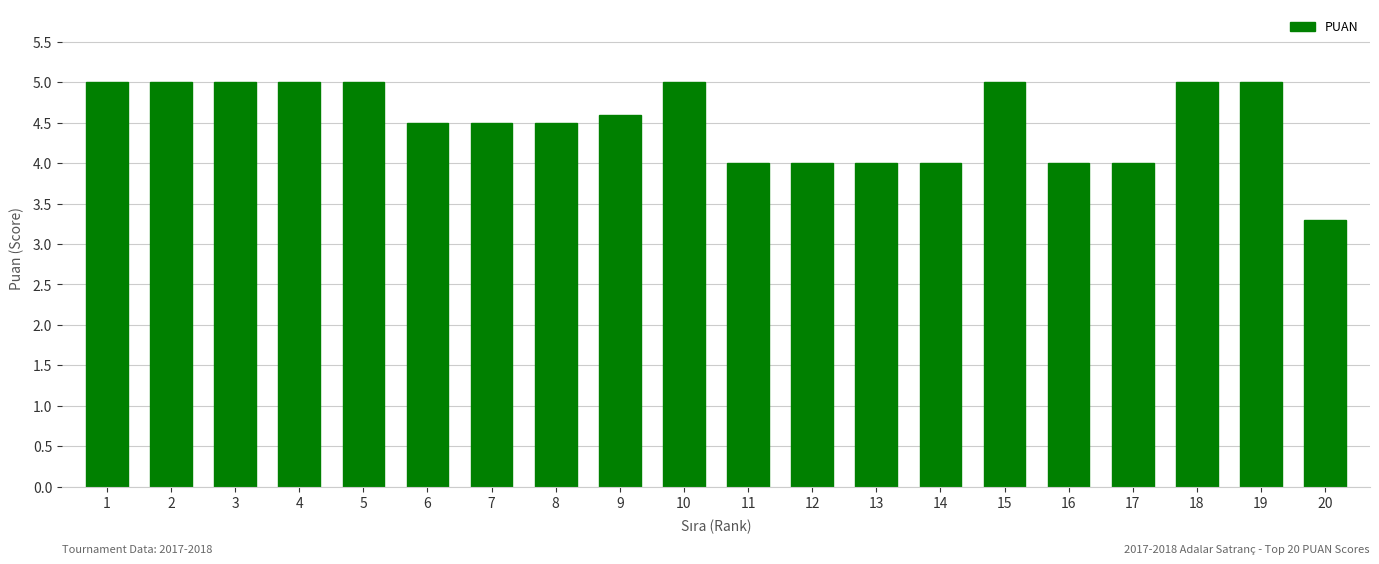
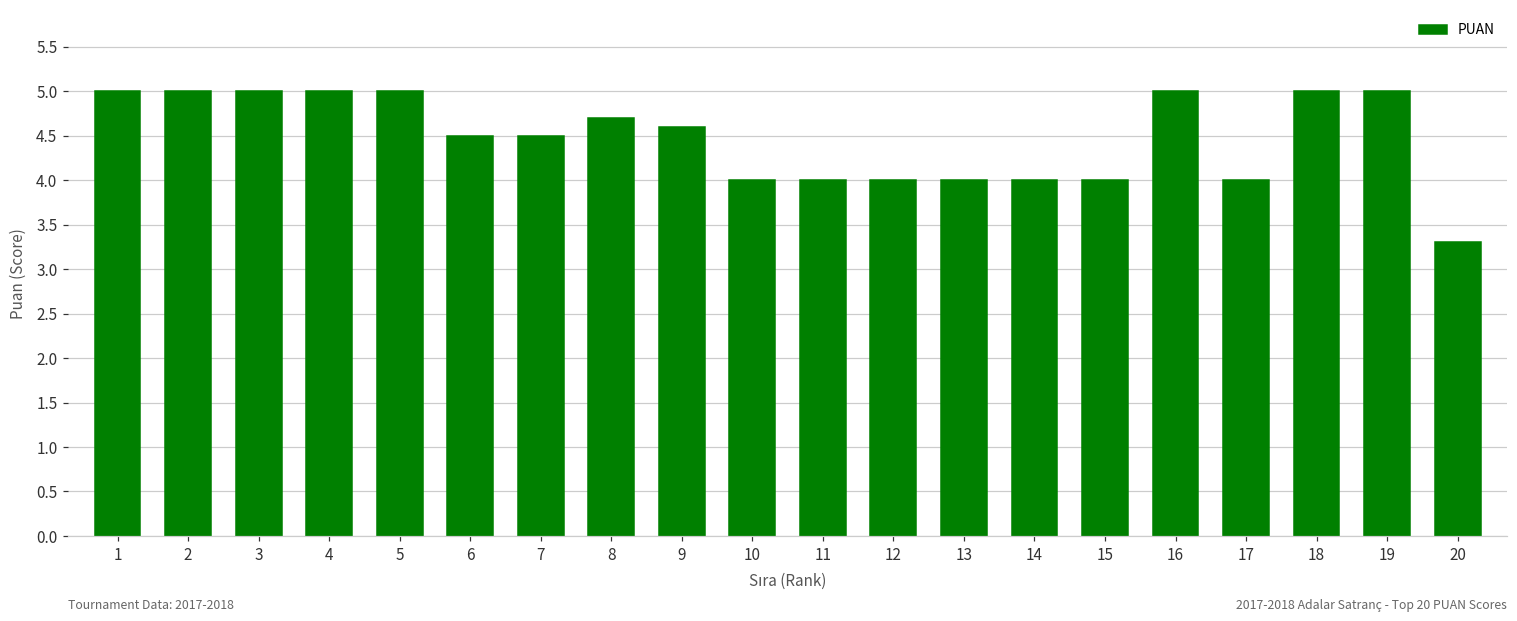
  {
    "1": 5.0,
    "2": 5.0,
    "3": 5.0,
    "4": 5.0,
    "5": 5.0,
    "6": 4.5,
    "7": 4.5,
-   "8": 4.5,
+   "8": 4.7,
    "9": 4.6,
-   "10": 5,
+   "10": 4,
    "11": 4.0,
    "12": 4.0,
    "13": 4.0,
    "14": 4.0,
-   "15": 5,
-   "16": 4,
+   "15": 4,
+   "16": 5,
    "17": 4.0,
    "18": 5.0,
    "19": 5.0,
    "20": 3.3
  }
